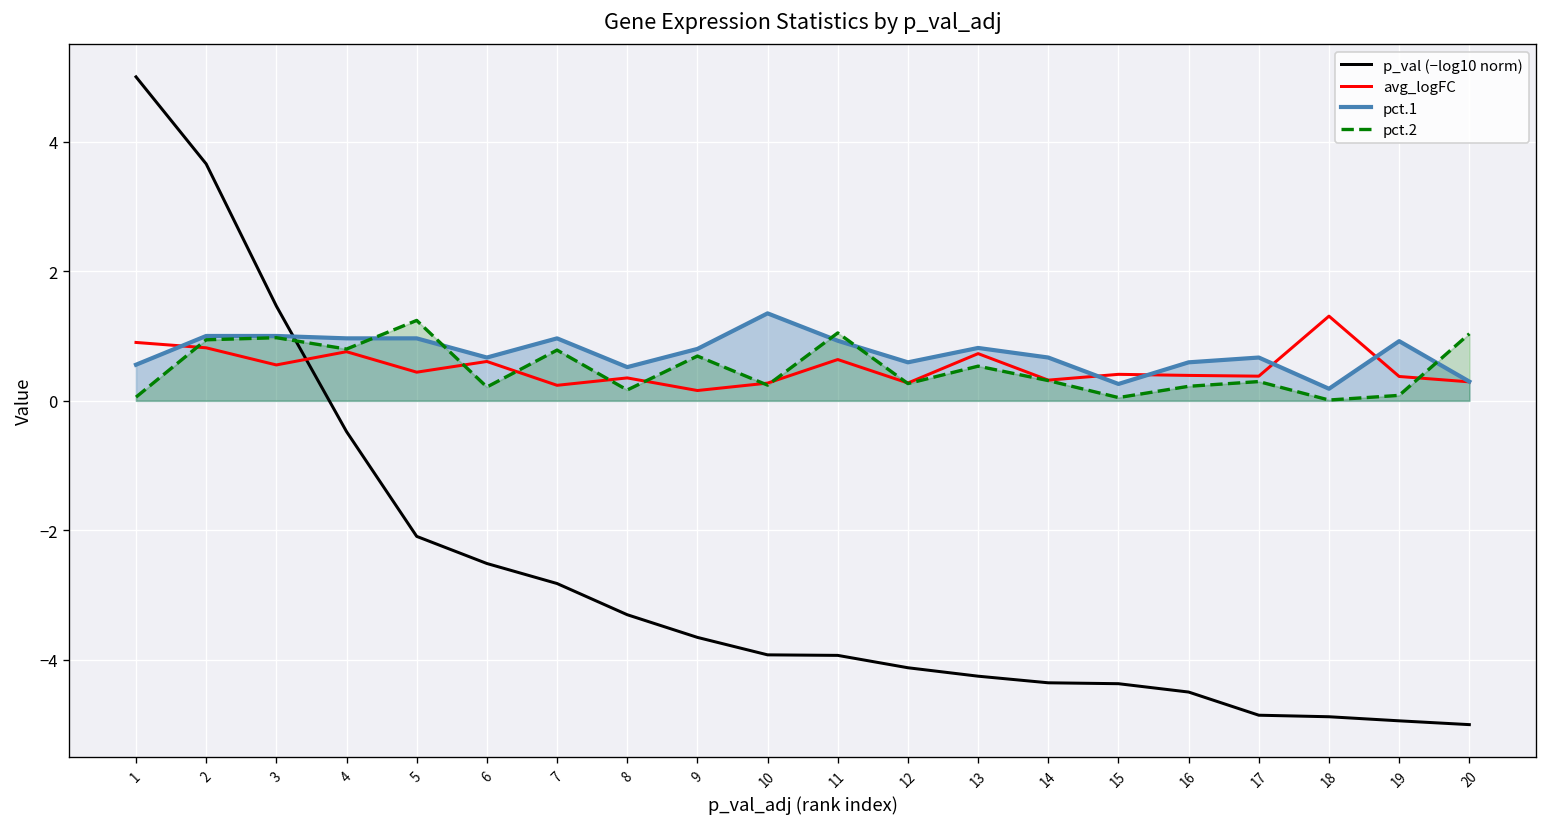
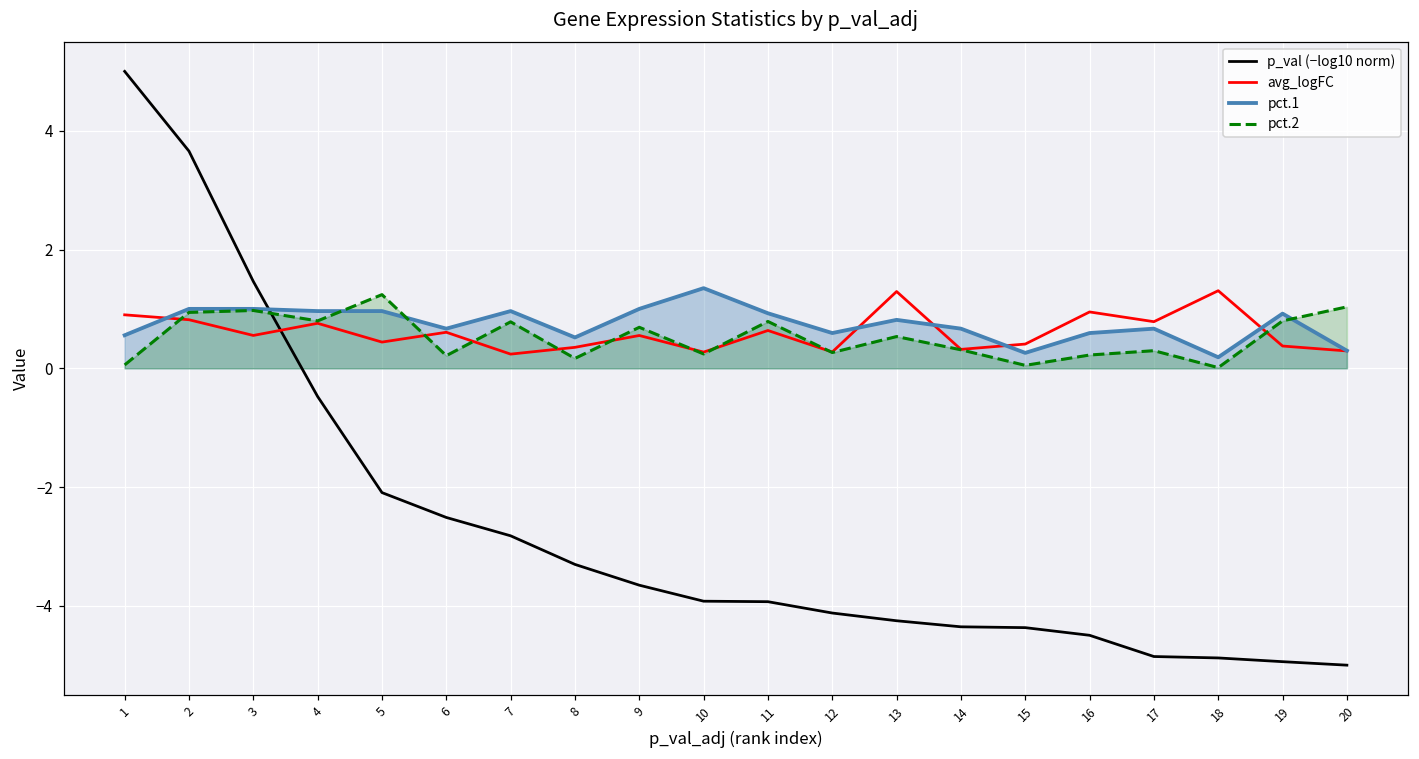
  {
    "p_val (−log10 norm)": {
      "1": 5.0,
      "2": 3.7,
      "3": 1.5,
      "4": -0.5,
      "5": -2.1,
      "6": -2.5,
      "7": -2.8,
      "8": -3.3,
      "9": -3.7,
      "10": -3.9,
      "11": -3.9,
      "12": -4.1,
      "13": -4.3,
      "14": -4.4,
      "15": -4.4,
      "16": -4.5,
      "17": -4.9,
      "18": -4.9,
      "19": -4.9,
      "20": -5.0
    },
    "avg_logFC": {
      "1": 0.9,
      "2": 0.8,
      "3": 0.6,
      "5": 0.4,
      "6": 0.6,
      "7": 0.2,
      "8": 0.4,
-     "9": 0.2,
+     "9": 0.6,
      "11": 0.6,
-     "13": 0.7,
+     "13": 1.3,
      "15": 0.4,
-     "16": 0.4,
-     "17": 0.4,
+     "16": 0.9,
+     "17": 0.8,
      "18": 1.3,
      "19": 0.4
    },
    "pct.1": {
      "1": 0.6,
      "2": 1.0,
      "4": 1.0,
      "5": 1.0,
      "6": 0.7,
      "7": 1.0,
      "8": 0.5,
-     "9": 0.8,
+     "9": 1.0,
      "10": 1.3,
      "11": 0.9,
      "12": 0.6,
      "13": 0.8,
      "14": 0.7,
      "15": 0.3,
      "16": 0.6,
      "17": 0.7,
      "18": 0.2,
      "19": 0.9
    },
    "pct.2": {
      "1": 0.1,
      "2": 0.9,
      "5": 1.2,
      "6": 0.2,
      "7": 0.8,
      "8": 0.2,
      "9": 0.7,
-     "11": 1.0,
+     "11": 0.8,
      "13": 0.5,
      "15": 0.0,
      "16": 0.2,
      "17": 0.3,
      "18": 0.0,
-     "19": 0.1,
+     "19": 0.8,
      "20": 1.0
    }
  }
